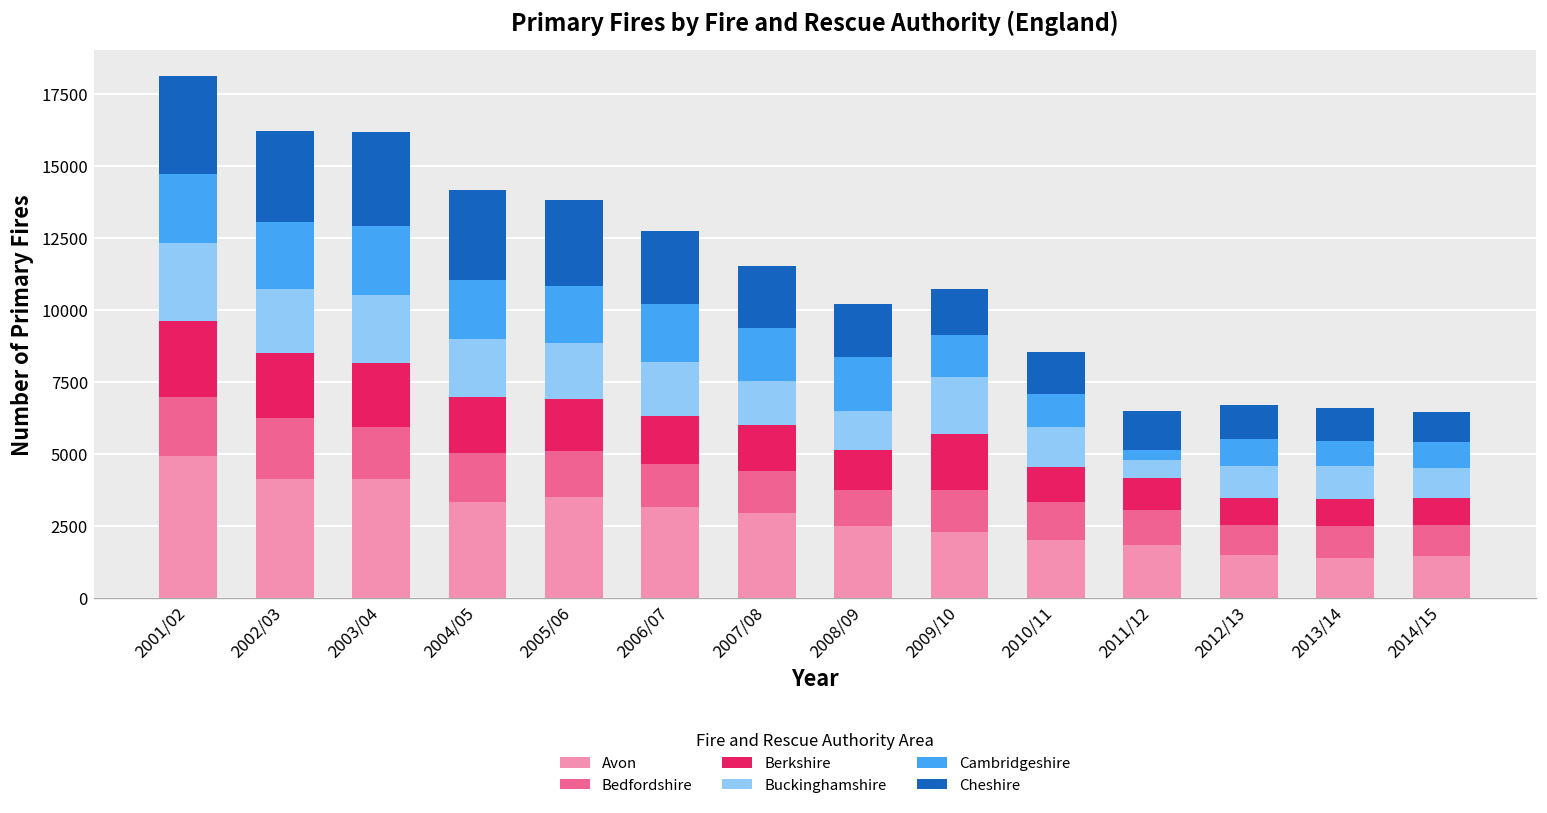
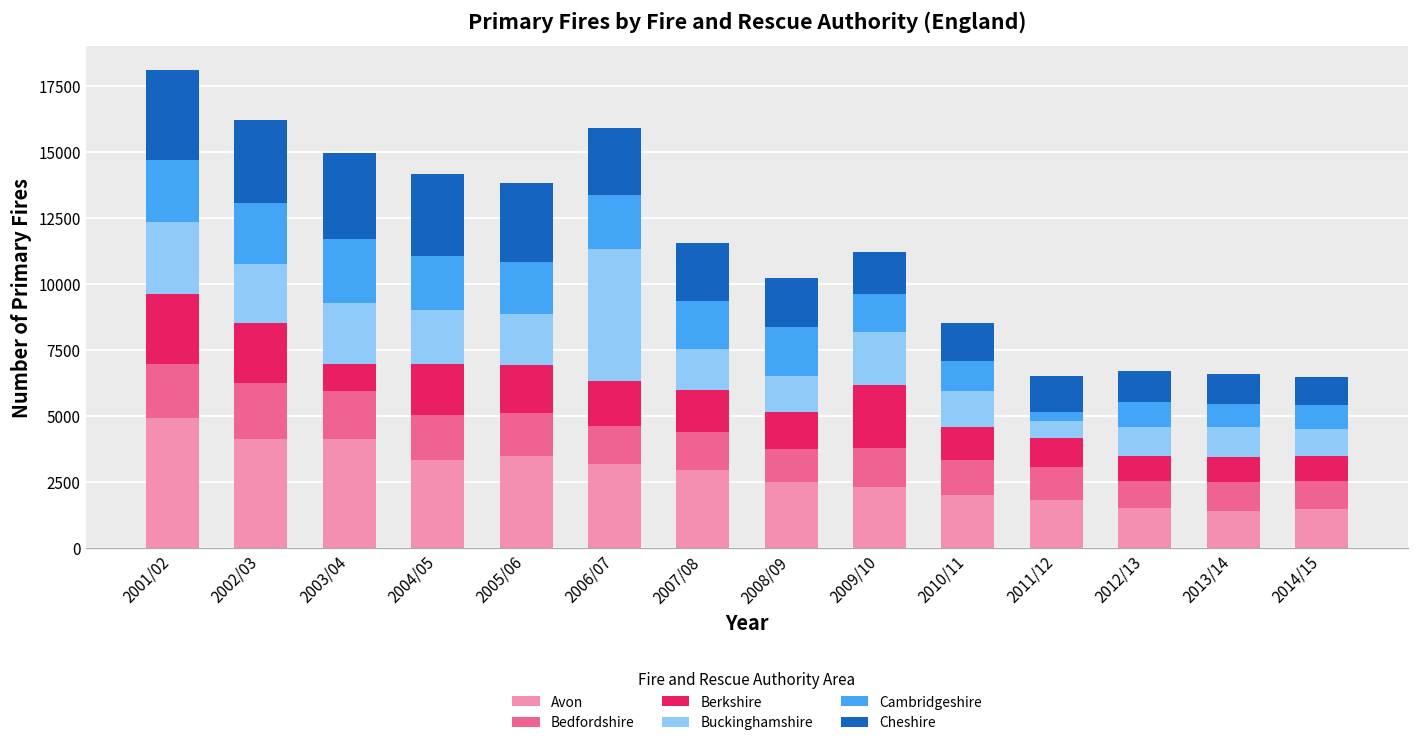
  {
    "Berkshire": {
      "2001/02": 2600,
      "2002/03": 2300,
-     "2003/04": 2200,
+     "2003/04": 1000,
      "2004/05": 1900,
      "2005/06": 1800,
      "2006/07": 1700,
      "2007/08": 1600,
      "2008/09": 1400,
-     "2009/10": 1900,
+     "2009/10": 2400,
      "2010/11": 1200,
      "2011/12": 1100,
      "2012/13": 900,
      "2013/14": 900,
      "2014/15": 900
    },
    "Buckinghamshire": {
      "2001/02": 2700,
      "2002/03": 2200,
      "2003/04": 2300,
      "2004/05": 2000,
      "2005/06": 1900,
-     "2006/07": 1900,
+     "2006/07": 5000,
      "2007/08": 1500,
      "2008/09": 1300,
      "2009/10": 2000,
      "2010/11": 1400,
      "2011/12": 600,
      "2012/13": 1100,
      "2013/14": 1100,
      "2014/15": 1000
    },
    "Cambridgeshire": {
      "2001/02": 2400,
      "2002/03": 2300,
      "2003/04": 2400,
      "2004/05": 2100,
      "2005/06": 2000,
      "2006/07": 2000,
      "2007/08": 1800,
      "2008/09": 1900,
      "2009/10": 1400,
      "2010/11": 1100,
      "2011/12": 300,
      "2012/13": 900,
      "2013/14": 900,
      "2014/15": 900
    },
    "Cheshire": {
      "2001/02": 3400,
      "2002/03": 3200,
      "2003/04": 3300,
      "2004/05": 3100,
      "2005/06": 3000,
      "2006/07": 2500,
      "2007/08": 2200,
      "2008/09": 1800,
      "2009/10": 1600,
      "2010/11": 1500,
      "2011/12": 1400,
      "2012/13": 1200,
      "2013/14": 1100,
      "2014/15": 1000
    }
  }
